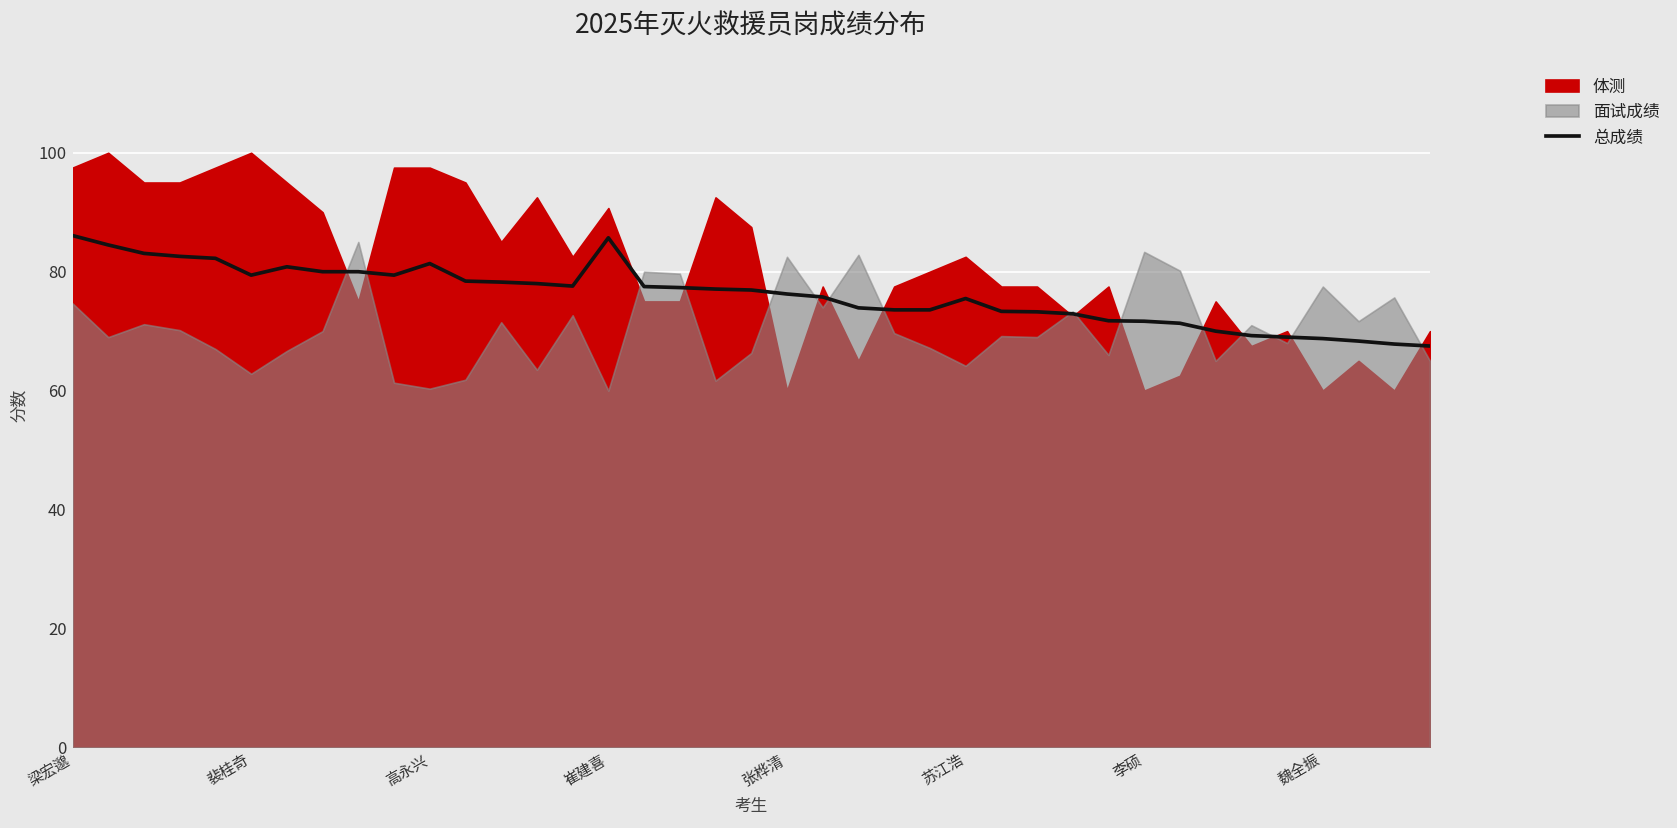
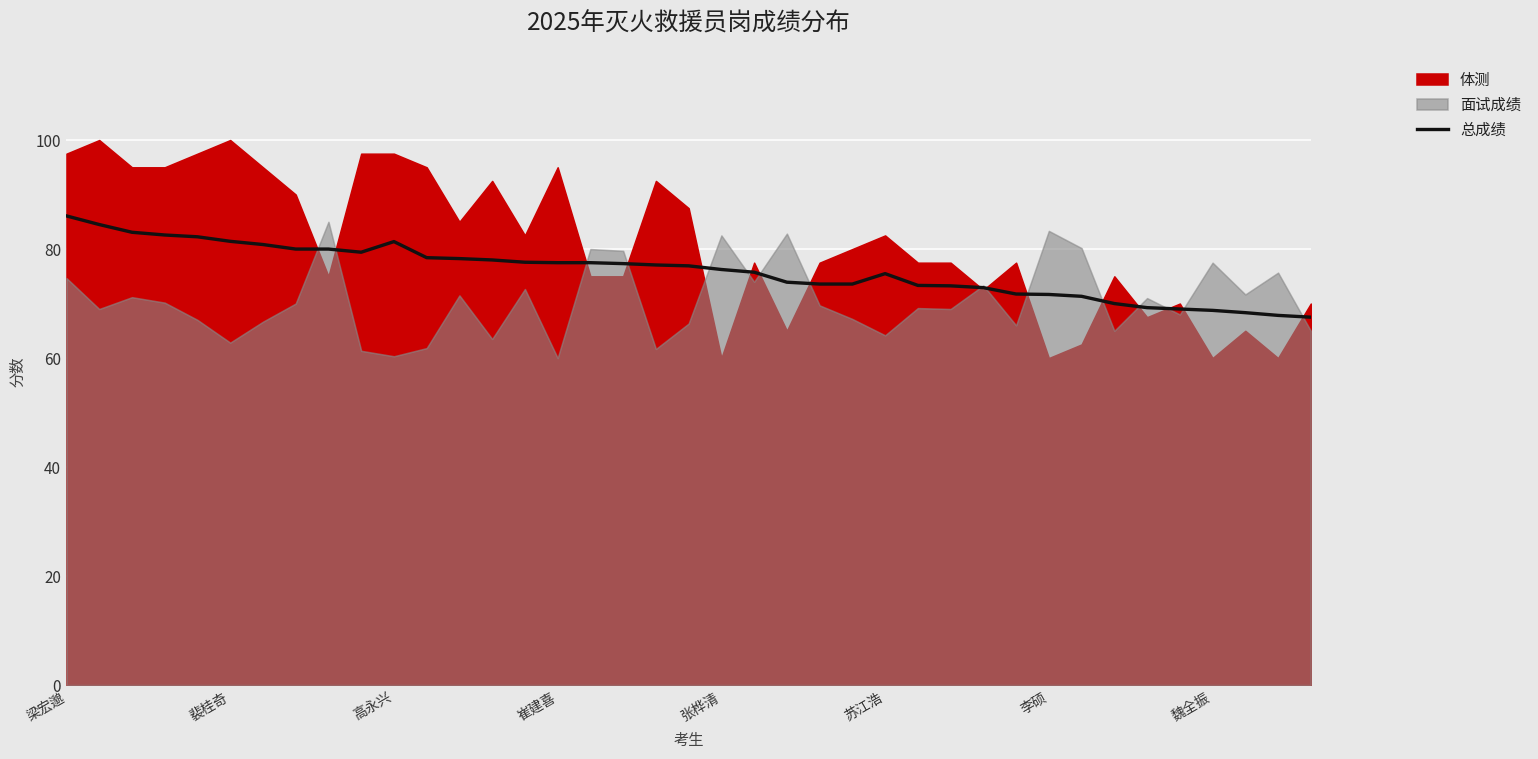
  {
    "总成绩": {
      "梁宏邈": 86,
-     "裴桂奇": 79,
+     "裴桂奇": 81,
      "高永兴": 81,
-     "崔建喜": 86,
+     "崔建喜": 78,
      "张桦清": 76,
      "苏江浩": 75,
      "李硕": 72,
      "魏全振": 69
    },
    "体测": {
      "梁宏邈": 98,
      "裴桂奇": 100,
      "高永兴": 98,
-     "崔建喜": 91,
+     "崔建喜": 95,
      "张桦清": 60,
      "苏江浩": 83,
      "李硕": 60,
      "魏全振": 60
    },
    "面试成绩": {
      "梁宏邈": 75,
      "裴桂奇": 63,
      "高永兴": 60,
      "崔建喜": 60,
      "张桦清": 83,
      "苏江浩": 64,
      "李硕": 83,
      "魏全振": 78
    }
  }
